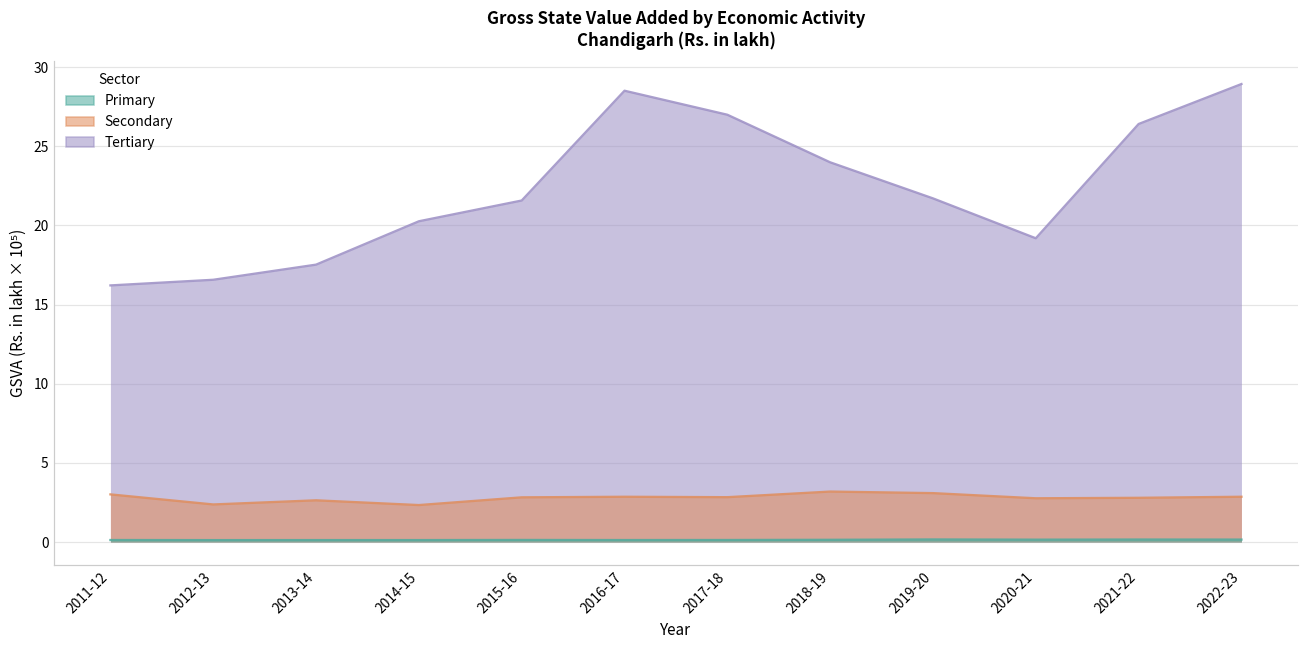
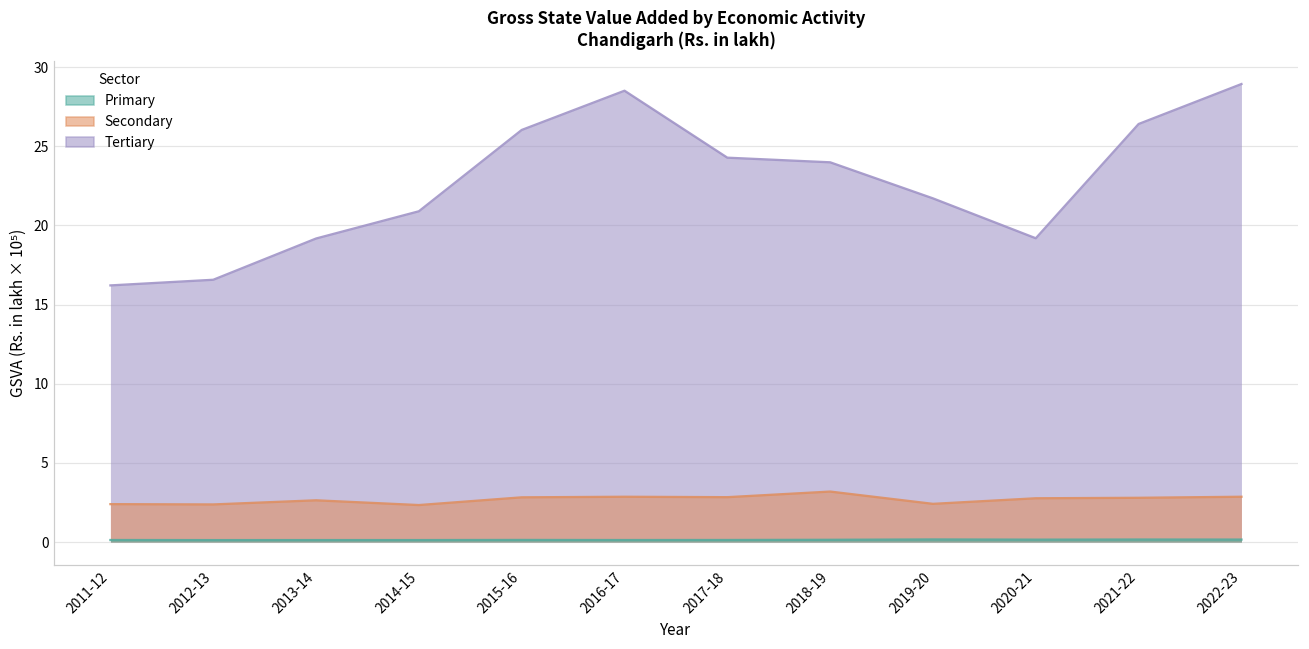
  {
    "Tertiary": {
      "2011-12": 16.2,
      "2012-13": 16.6,
-     "2013-14": 17.5,
-     "2014-15": 20.3,
-     "2015-16": 21.6,
+     "2013-14": 19.2,
+     "2014-15": 20.9,
+     "2015-16": 26.0,
      "2016-17": 28.5,
-     "2017-18": 27.0,
+     "2017-18": 24.3,
      "2018-19": 24.0,
      "2019-20": 21.7,
      "2020-21": 19.2,
      "2021-22": 26.4,
      "2022-23": 28.9
    },
    "Secondary": {
-     "2011-12": 3.0,
+     "2011-12": 2.4,
      "2012-13": 2.4,
      "2013-14": 2.6,
      "2014-15": 2.3,
      "2015-16": 2.8,
      "2016-17": 2.9,
      "2017-18": 2.8,
      "2018-19": 3.2,
-     "2019-20": 3.1,
+     "2019-20": 2.4,
      "2020-21": 2.8,
      "2021-22": 2.8,
      "2022-23": 2.9
    },
    "Primary": {
      "2011-12": 0.1,
      "2012-13": 0.1,
      "2013-14": 0.1,
      "2014-15": 0.1,
      "2015-16": 0.1,
      "2016-17": 0.1,
      "2017-18": 0.1,
      "2018-19": 0.1,
      "2019-20": 0.2,
      "2020-21": 0.2,
      "2021-22": 0.2,
      "2022-23": 0.2
    }
  }
